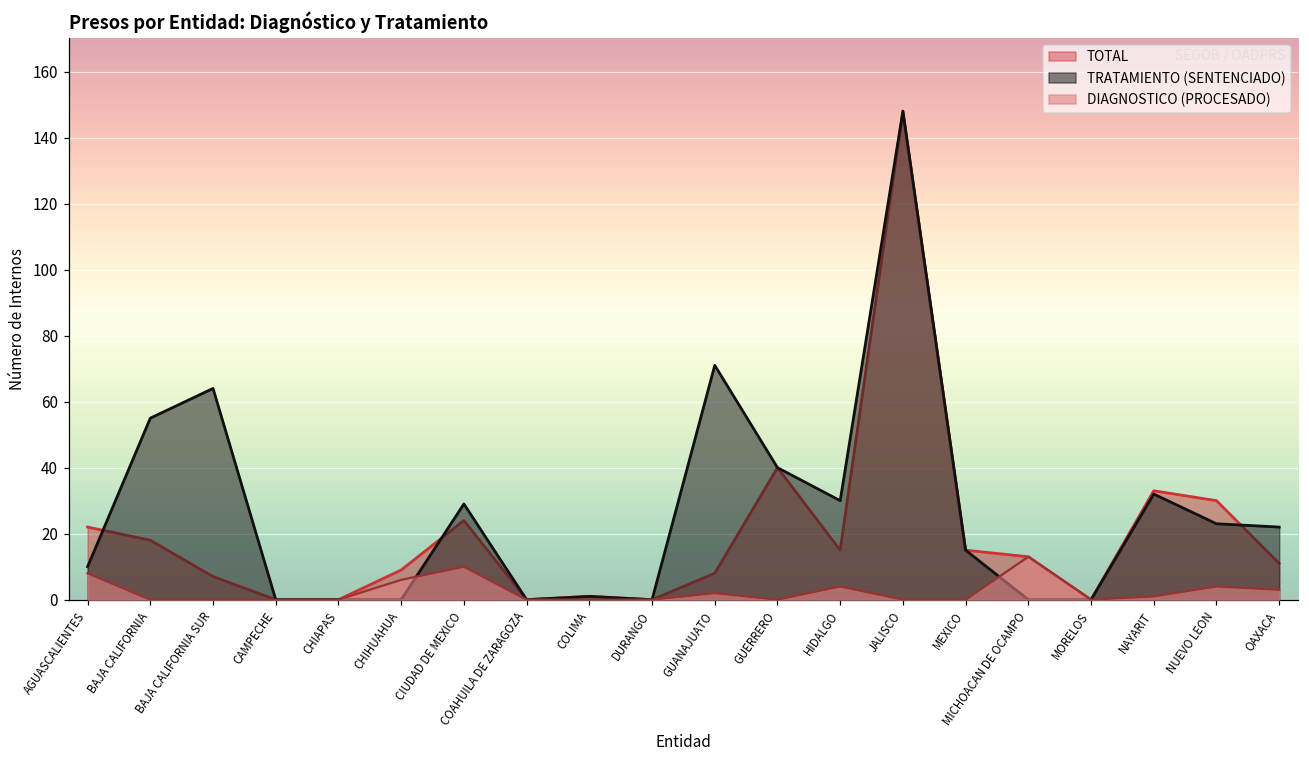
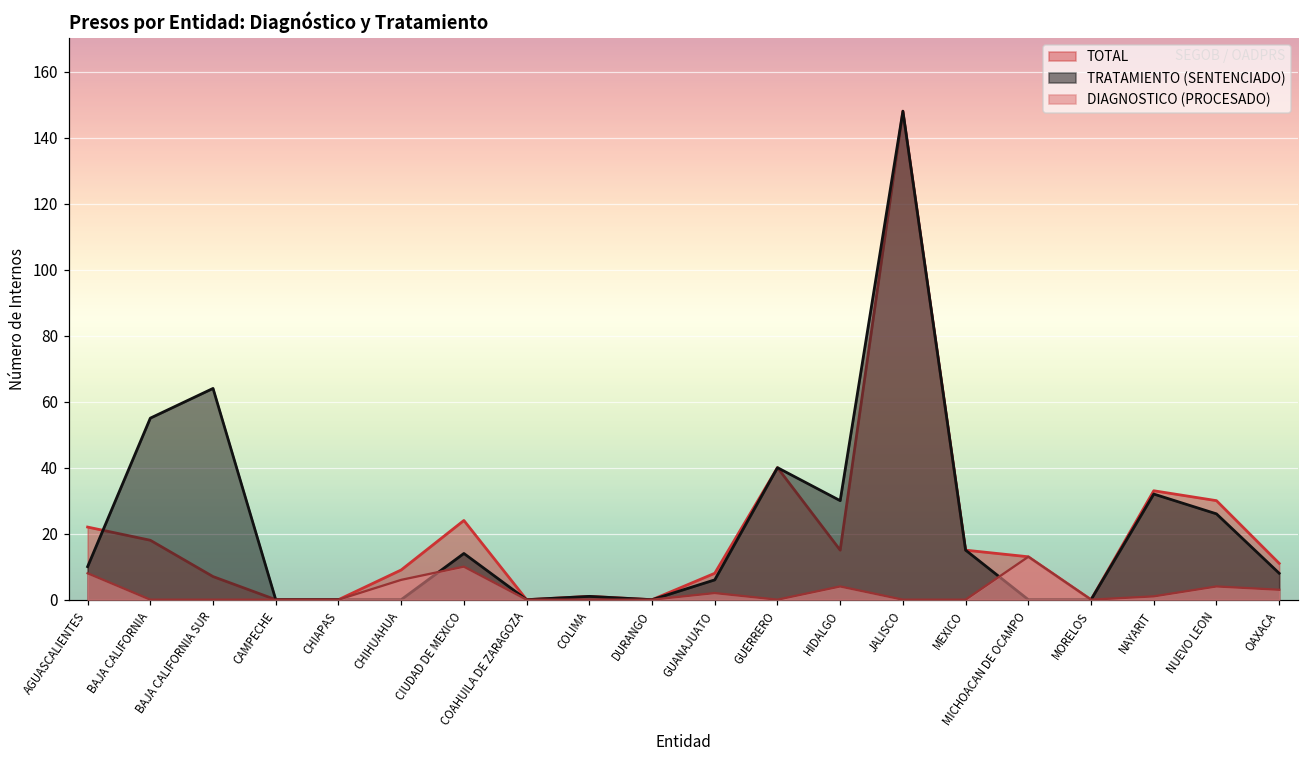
  {
    "TRATAMIENTO (SENTENCIADO)": {
      "AGUASCALIENTES": 10,
      "BAJA CALIFORNIA": 55,
      "BAJA CALIFORNIA SUR": 64,
      "CHIHUAHUA": 0,
-     "CIUDAD DE MEXICO": 29,
-     "GUANAJUATO": 71,
+     "CIUDAD DE MEXICO": 14,
+     "GUANAJUATO": 6,
      "HIDALGO": 30,
      "MICHOACAN DE OCAMPO": 0,
      "NAYARIT": 32,
-     "NUEVO LEON": 23,
-     "OAXACA": 22
+     "NUEVO LEON": 26,
+     "OAXACA": 8
    }
  }
